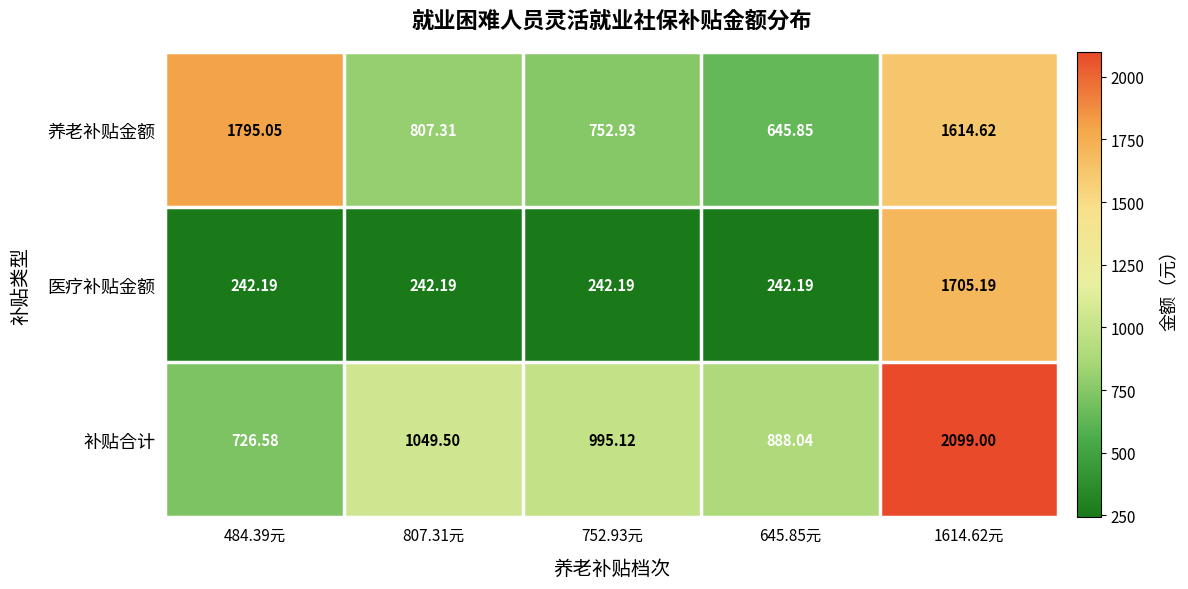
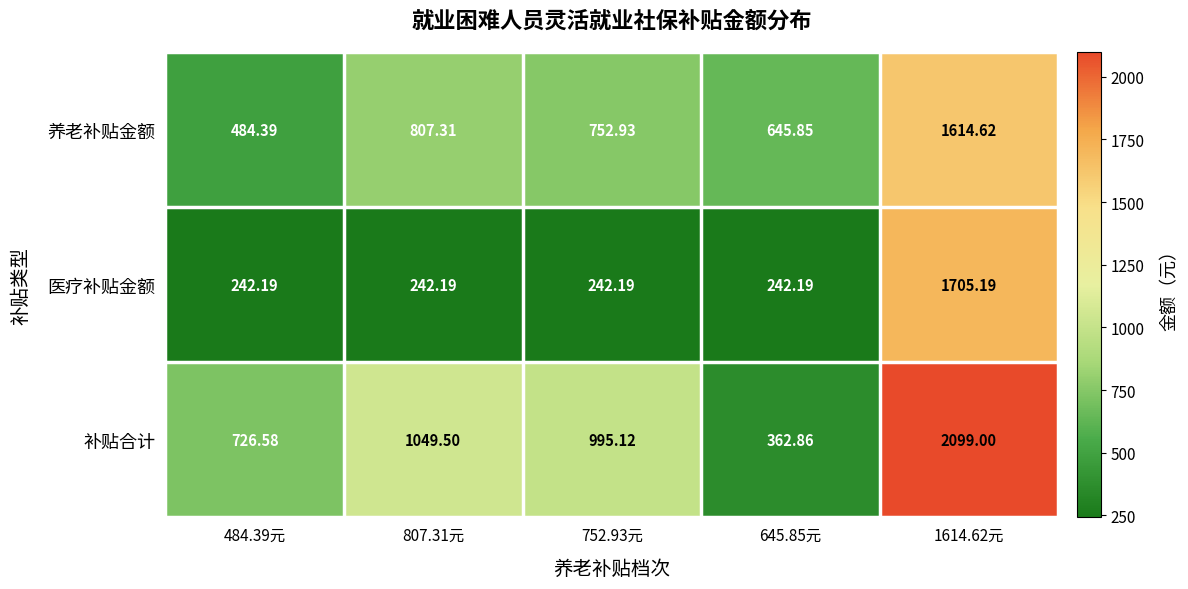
  {
    "养老补贴金额": {
-     "484.39元": 1795.05,
+     "484.39元": 484.39,
      "807.31元": 807.31,
      "752.93元": 752.93,
      "645.85元": 645.85,
      "1614.62元": 1614.62
    },
    "医疗补贴金额": {
      "484.39元": 242.19,
      "807.31元": 242.19,
      "752.93元": 242.19,
      "645.85元": 242.19,
      "1614.62元": 1705.19
    },
    "补贴合计": {
      "484.39元": 726.58,
      "807.31元": 1049.50,
      "752.93元": 995.12,
-     "645.85元": 888.04,
+     "645.85元": 362.86,
      "1614.62元": 2099.00
    }
  }
